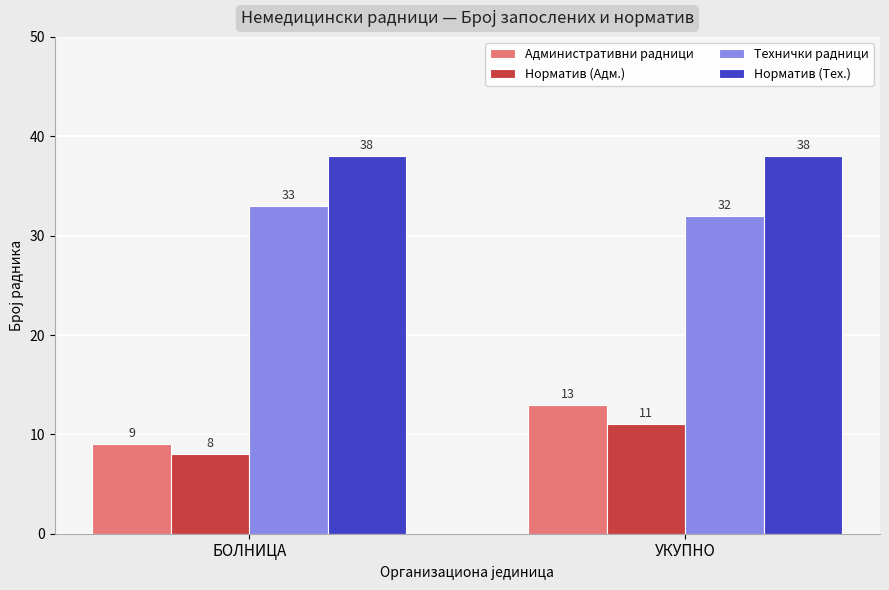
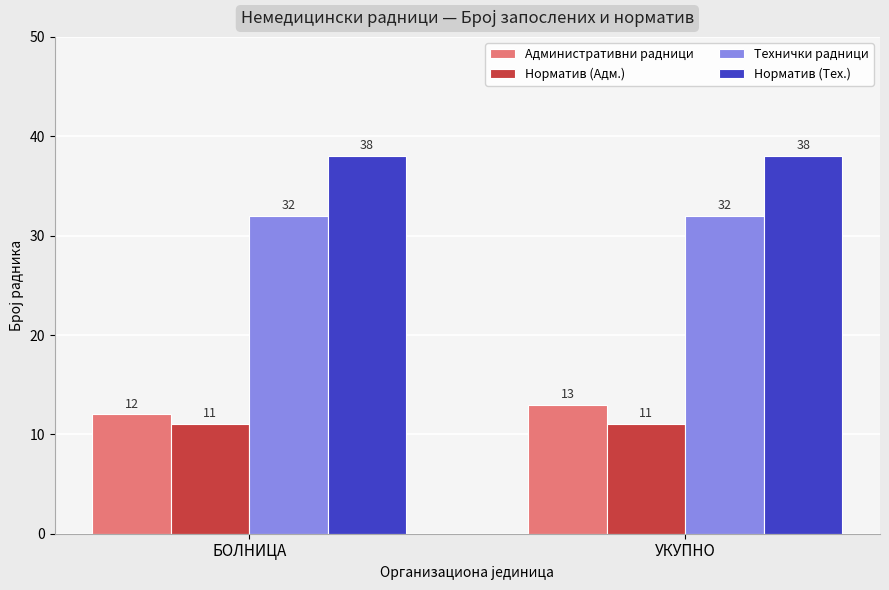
  {
    "Административни радници": {
-     "БОЛНИЦА": 9,
+     "БОЛНИЦА": 12,
      "УКУПНО": 13
    },
    "Норматив (Адм.)": {
-     "БОЛНИЦА": 8,
+     "БОЛНИЦА": 11,
      "УКУПНО": 11
    },
    "Технички радници": {
-     "БОЛНИЦА": 33,
+     "БОЛНИЦА": 32,
      "УКУПНО": 32
    },
    "Норматив (Тех.)": {
      "БОЛНИЦА": 38,
      "УКУПНО": 38
    }
  }
